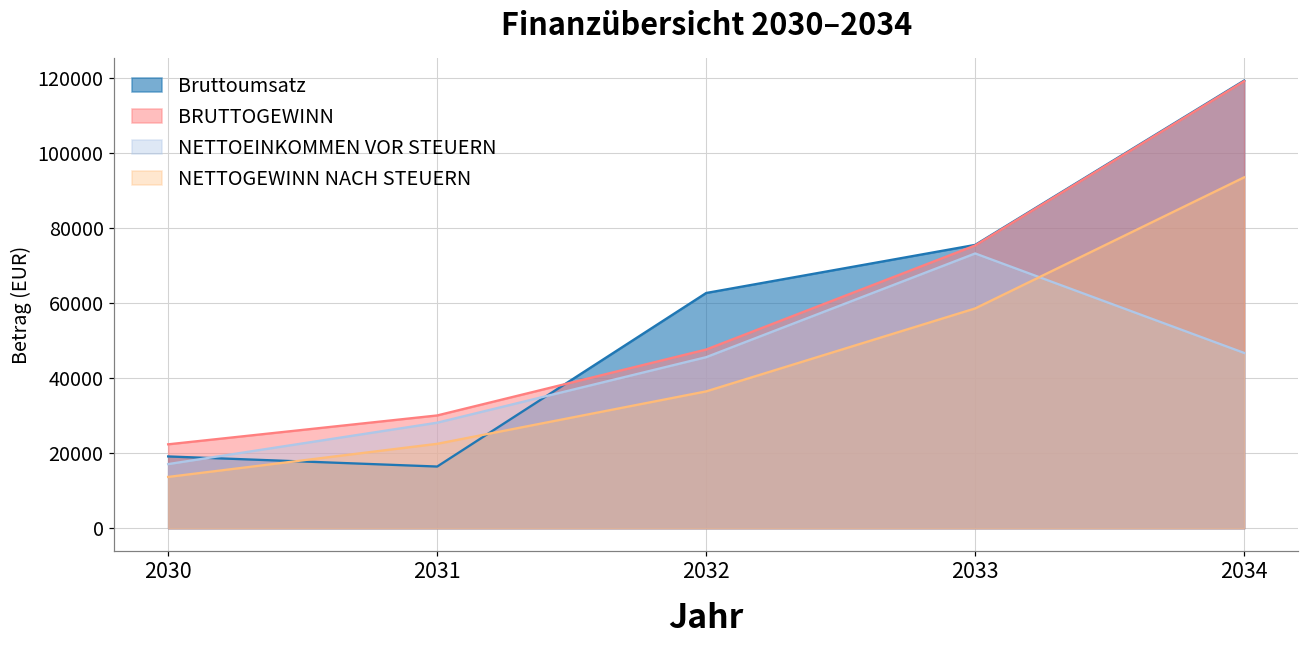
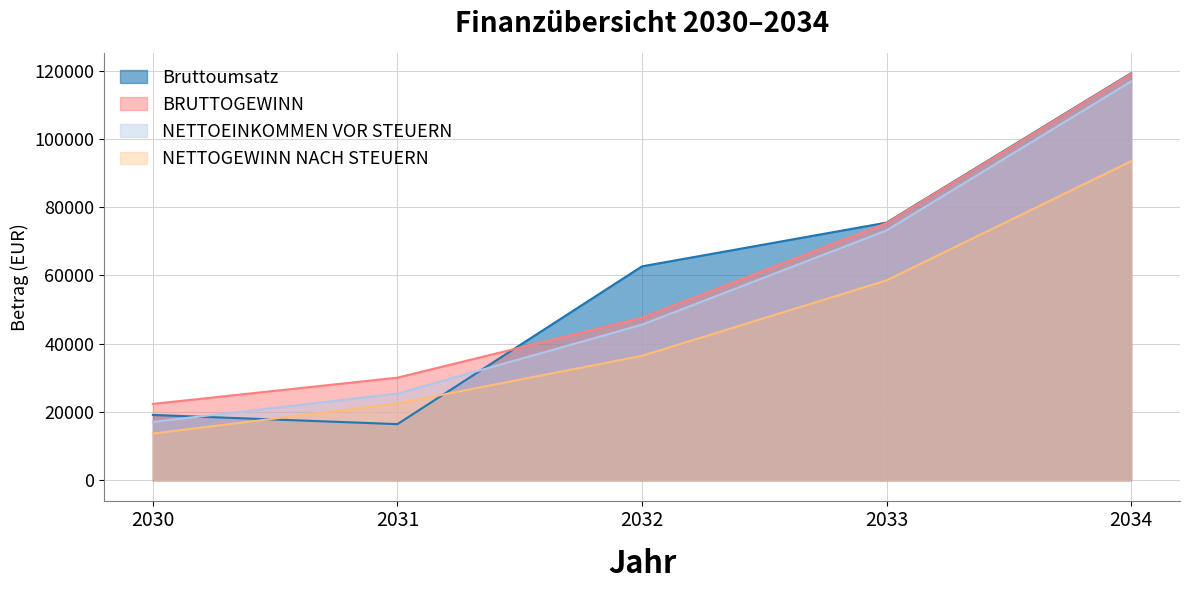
  {
    "Bruttoumsatz": {
      "2030": 19000,
      "2031": 16000,
      "2032": 63000
    },
    "BRUTTOGEWINN": {
      "2030": 22000,
      "2031": 30000,
      "2032": 48000
    },
    "NETTOEINKOMMEN VOR STEUERN": {
      "2030": 17000,
-     "2031": 28000,
+     "2031": 25000,
      "2032": 46000,
      "2033": 73000,
-     "2034": 47000
+     "2034": 117000
    },
    "NETTOGEWINN NACH STEUERN": {
      "2030": 14000,
      "2031": 22000,
      "2032": 36000,
      "2033": 59000,
      "2034": 93000
    }
  }
